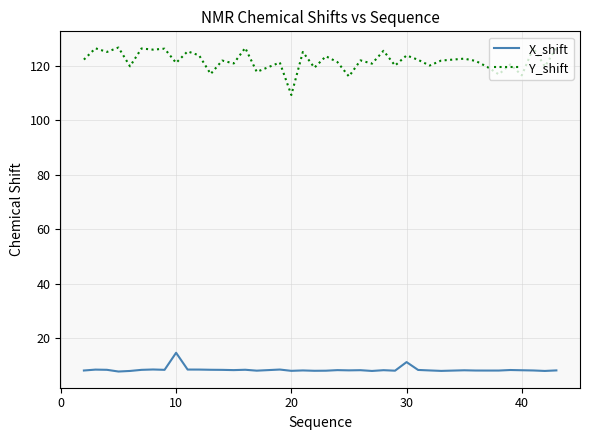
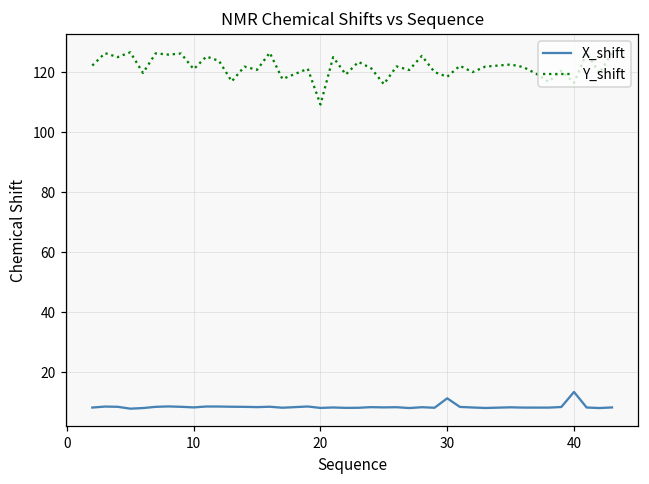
  {
    "X_shift": {
-     "10": 15,
+     "10": 8,
      "20": 8,
      "30": 11,
-     "40": 8
+     "40": 13
    },
    "Y_shift": {
      "10": 121,
      "20": 109,
-     "30": 124
+     "30": 118
    }
  }
